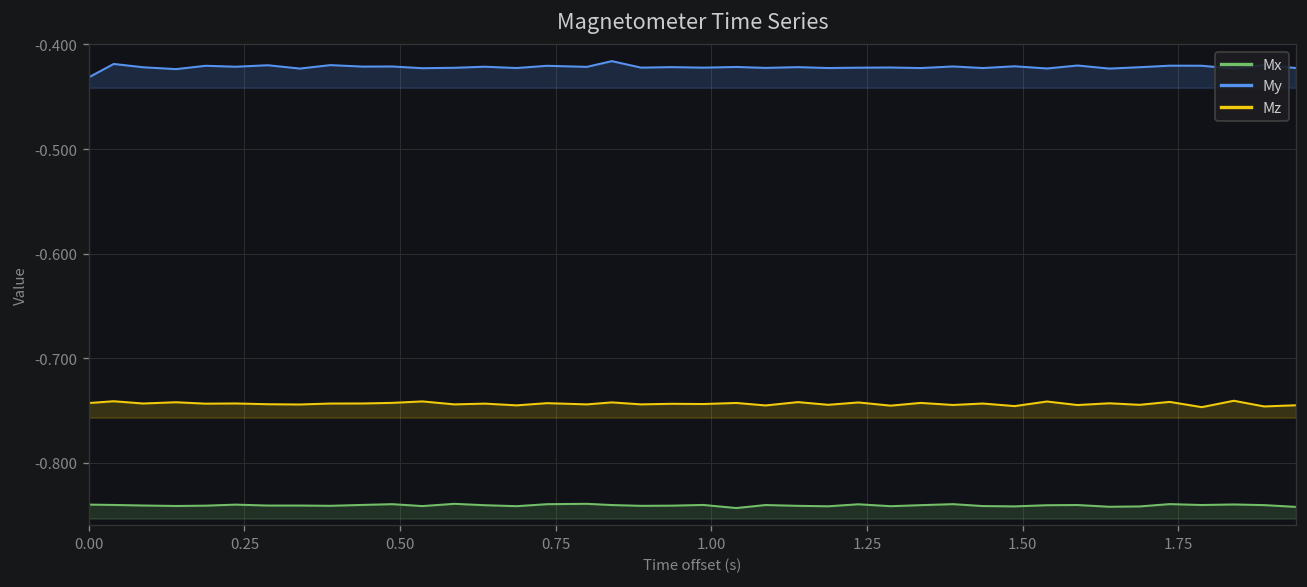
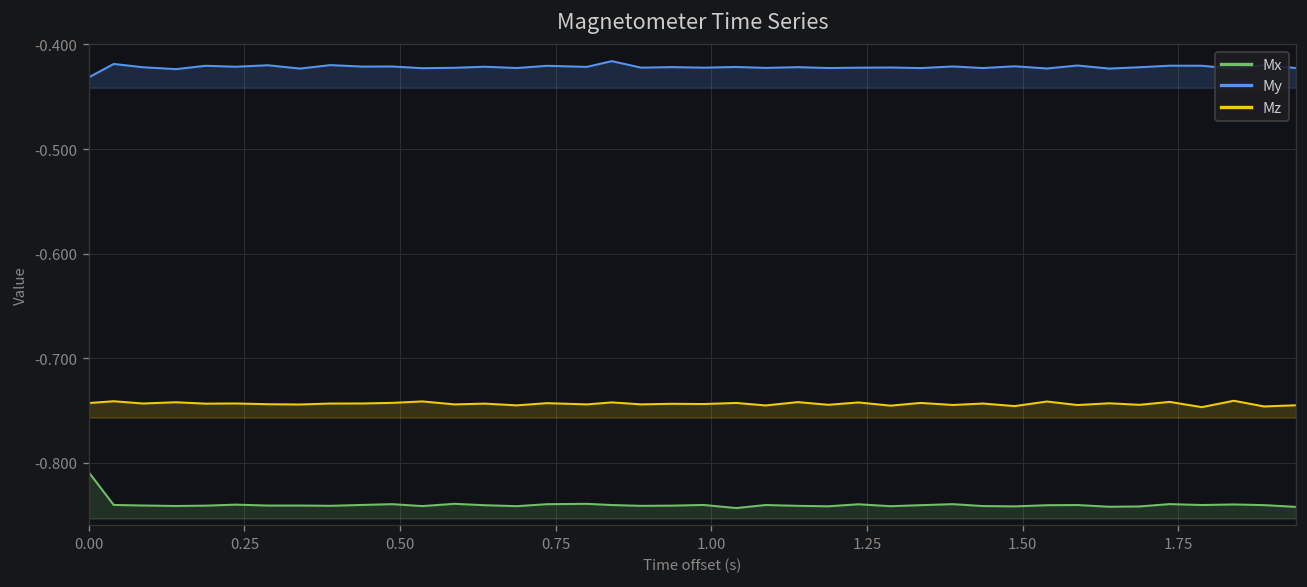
  {
    "Mx": {
-     "0.00": -0.84
+     "0.00": -0.81
    },
    "My": {
      "0.00": -0.43
    },
    "Mz": {
      "0.00": -0.74
    }
  }
